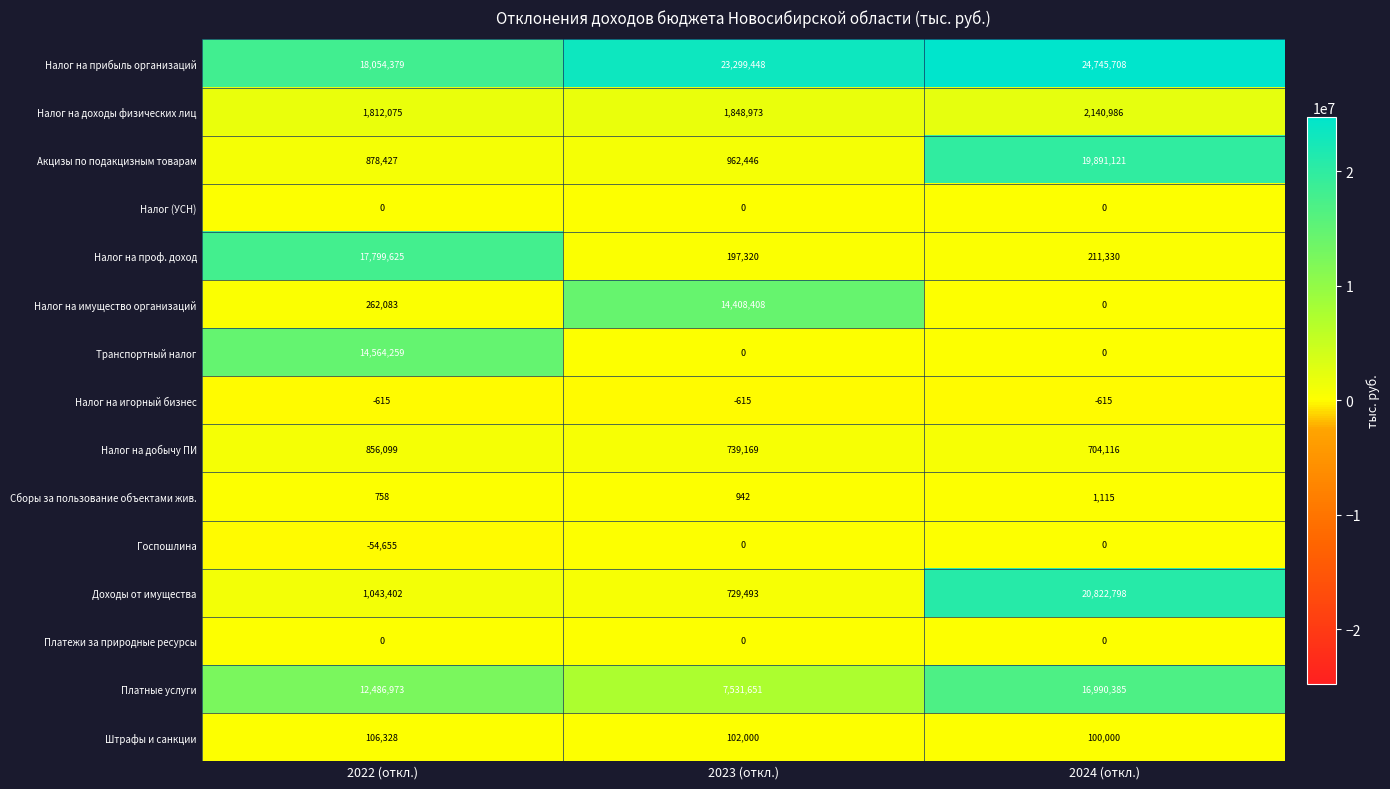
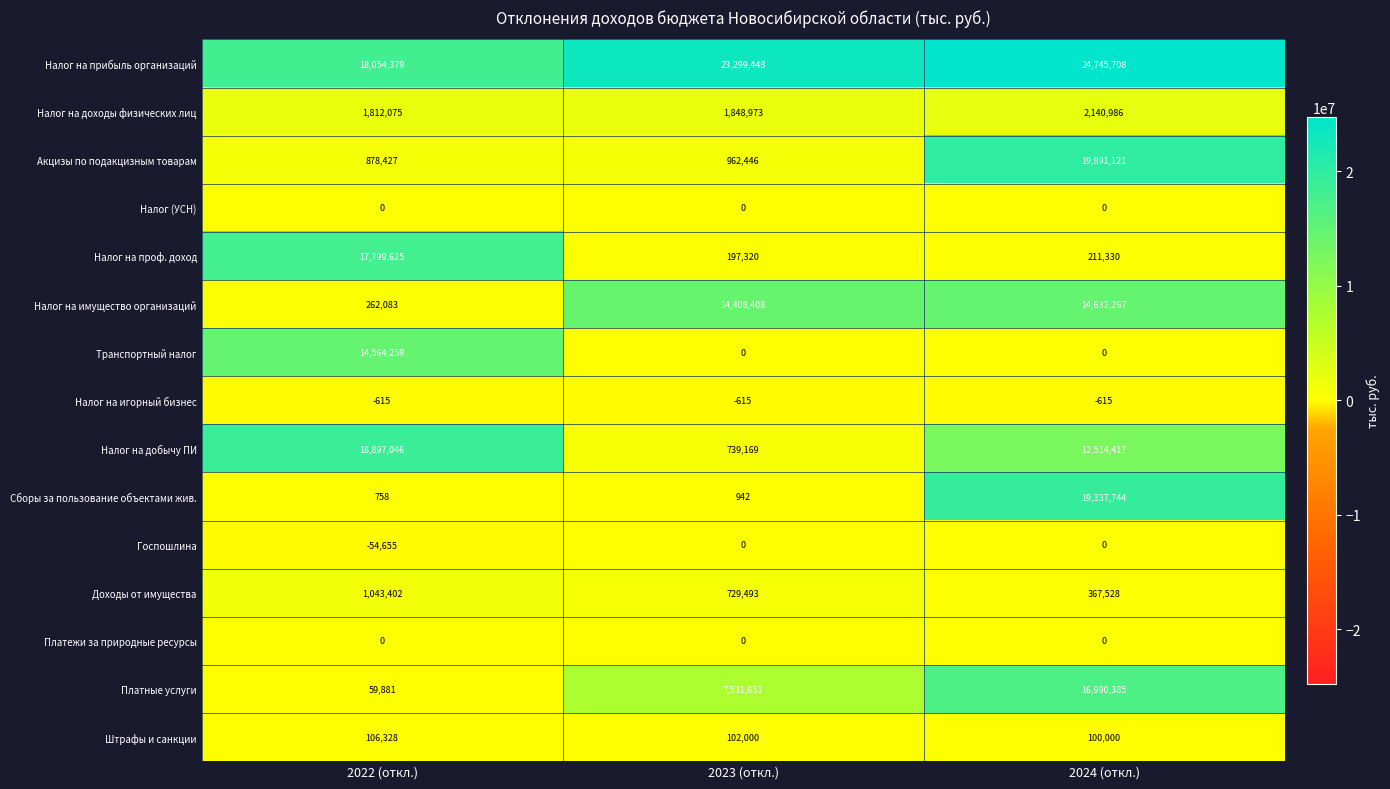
  {
    "Налог на прибыль организаций": {
      "2022 (откл.)": "18,054,379",
      "2023 (откл.)": "23,299,448",
      "2024 (откл.)": "24,745,708"
    },
    "Налог на доходы физических лиц": {
      "2022 (откл.)": "1,812,075",
      "2023 (откл.)": "1,848,973",
      "2024 (откл.)": "2,140,986"
    },
    "Акцизы по подакцизным товарам": {
      "2022 (откл.)": "878,427",
      "2023 (откл.)": "962,446",
      "2024 (откл.)": "19,891,121"
    },
    "Налог (УСН)": {
      "2022 (откл.)": "0",
      "2023 (откл.)": "0",
      "2024 (откл.)": "0"
    },
    "Налог на проф. доход": {
      "2022 (откл.)": "17,799,625",
      "2023 (откл.)": "197,320",
      "2024 (откл.)": "211,330"
    },
    "Налог на имущество организаций": {
      "2022 (откл.)": "262,083",
      "2023 (откл.)": "14,408,408",
-     "2024 (откл.)": "0"
+     "2024 (откл.)": "14,632,267"
    },
    "Транспортный налог": {
      "2022 (откл.)": "14,564,259",
      "2023 (откл.)": "0",
      "2024 (откл.)": "0"
    },
    "Налог на игорный бизнес": {
      "2022 (откл.)": "-615",
      "2023 (откл.)": "-615",
      "2024 (откл.)": "-615"
    },
    "Налог на добычу ПИ": {
-     "2022 (откл.)": "856,099",
+     "2022 (откл.)": "18,897,046",
      "2023 (откл.)": "739,169",
-     "2024 (откл.)": "704,116"
+     "2024 (откл.)": "12,514,417"
    },
    "Сборы за пользование объектами жив.": {
      "2022 (откл.)": "758",
      "2023 (откл.)": "942",
-     "2024 (откл.)": "1,115"
+     "2024 (откл.)": "19,337,744"
    },
    "Госпошлина": {
      "2022 (откл.)": "-54,655",
      "2023 (откл.)": "0",
      "2024 (откл.)": "0"
    },
    "Доходы от имущества": {
      "2022 (откл.)": "1,043,402",
      "2023 (откл.)": "729,493",
-     "2024 (откл.)": "20,822,798"
+     "2024 (откл.)": "367,528"
    },
    "Платежи за природные ресурсы": {
      "2022 (откл.)": "0",
      "2023 (откл.)": "0",
      "2024 (откл.)": "0"
    },
    "Платные услуги": {
-     "2022 (откл.)": "12,486,973",
+     "2022 (откл.)": "59,881",
      "2023 (откл.)": "7,531,651",
      "2024 (откл.)": "16,990,385"
    },
    "Штрафы и санкции": {
      "2022 (откл.)": "106,328",
      "2023 (откл.)": "102,000",
      "2024 (откл.)": "100,000"
    }
  }
